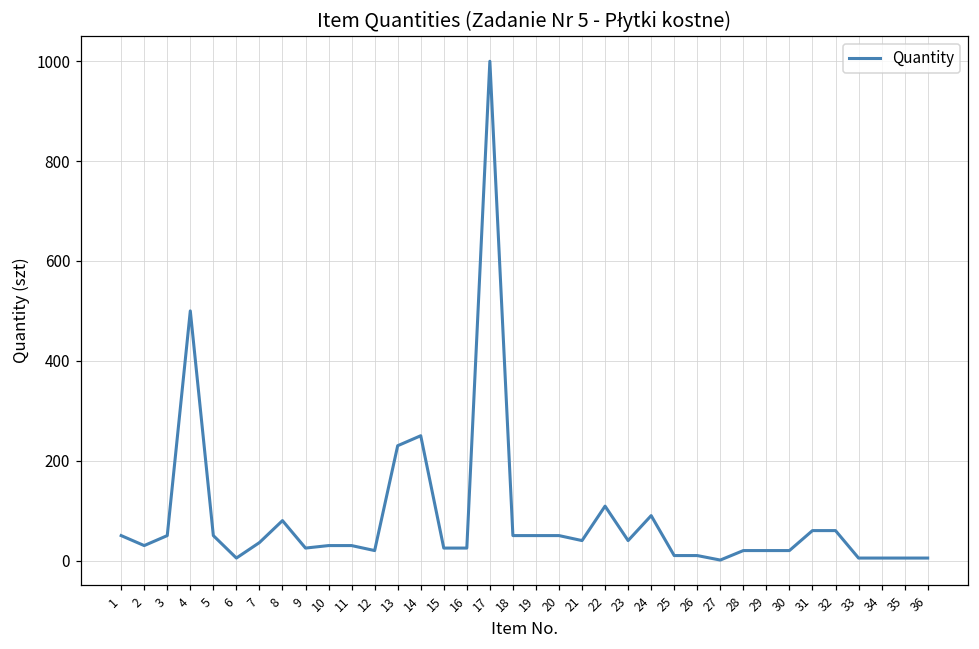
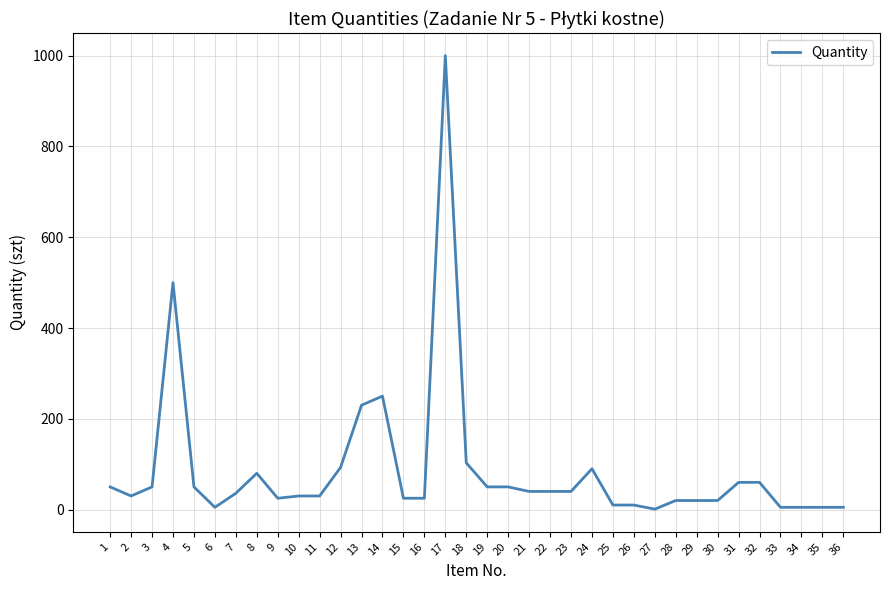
  {
    "1": 50,
    "2": 30,
    "3": 50,
    "4": 500,
    "5": 50,
    "6": 10,
    "7": 40,
    "8": 80,
    "9": 30,
    "10": 30,
    "11": 30,
-   "12": 20,
+   "12": 90,
    "13": 230,
    "14": 250,
    "15": 30,
    "16": 30,
    "17": 1000,
-   "18": 50,
+   "18": 100,
    "19": 50,
    "20": 50,
    "21": 40,
-   "22": 110,
+   "22": 40,
    "23": 40,
    "24": 90,
    "25": 10,
    "26": 10,
    "27": 0,
    "28": 20,
    "29": 20,
    "30": 20,
    "31": 60,
    "32": 60,
    "33": 10,
    "34": 10,
    "35": 10,
    "36": 10
  }
